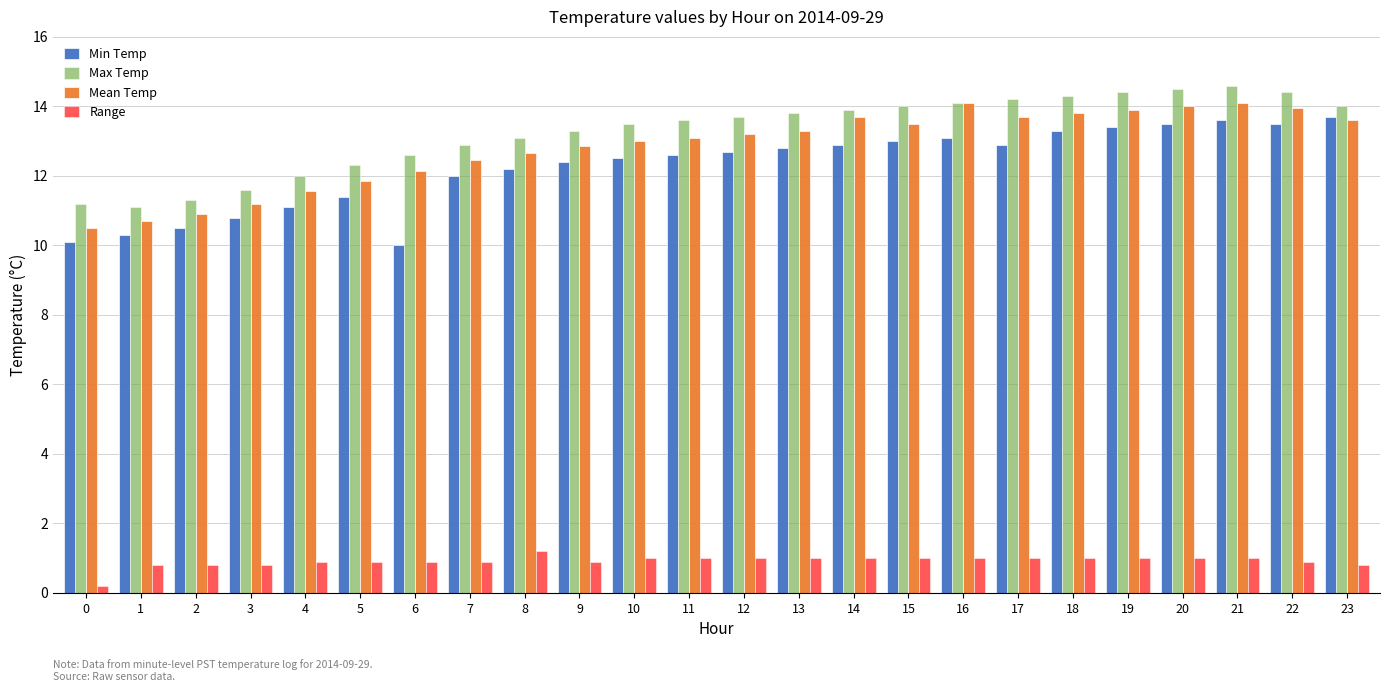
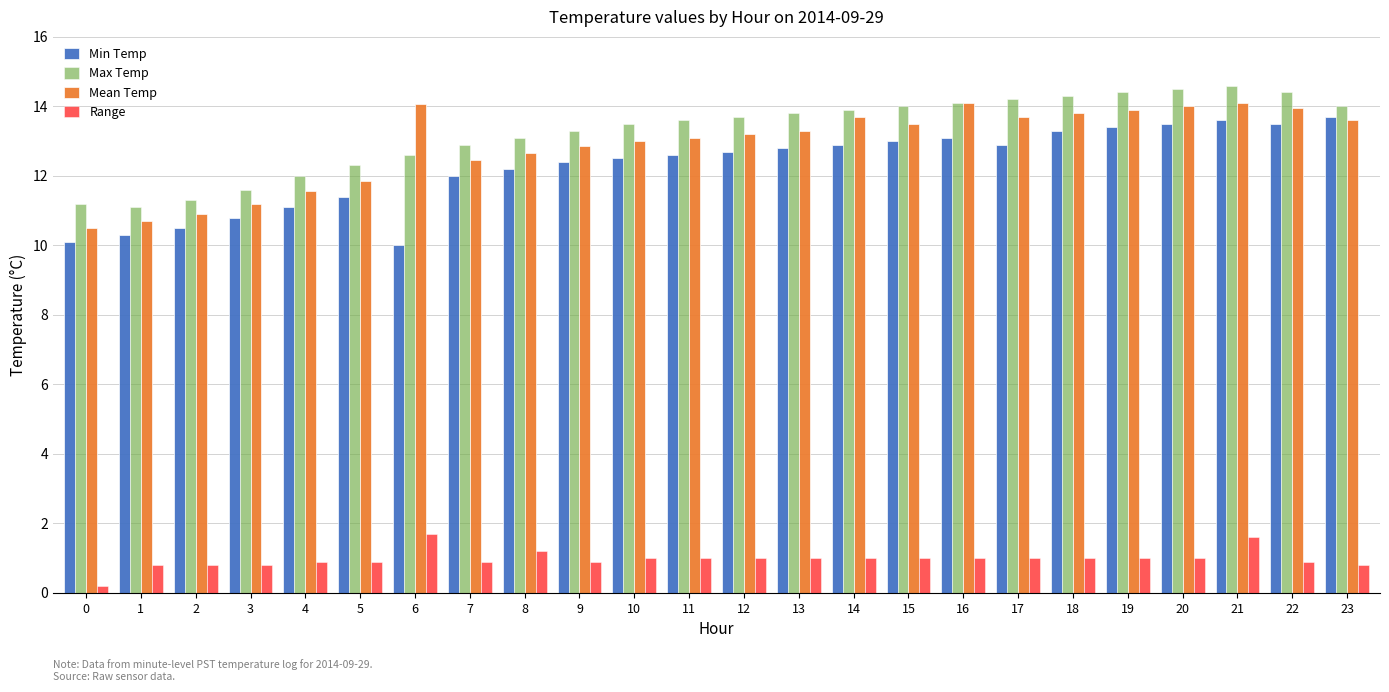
  {
    "Min Temp": {
      "0": 10.1,
      "1": 10.3,
      "2": 10.5,
      "3": 10.8,
      "4": 11.1,
      "5": 11.4,
      "6": 10.0,
      "7": 12.0,
      "8": 12.2,
      "9": 12.4,
      "10": 12.5,
      "11": 12.6,
      "12": 12.7,
      "13": 12.8,
      "14": 12.9,
      "15": 13.0,
      "16": 13.1,
      "17": 12.9,
      "18": 13.3,
      "19": 13.4,
      "20": 13.5,
      "21": 13.6,
      "22": 13.5,
      "23": 13.7
    },
    "Max Temp": {
      "0": 11.2,
      "1": 11.1,
      "2": 11.3,
      "3": 11.6,
      "4": 12.0,
      "5": 12.3,
      "6": 12.6,
      "7": 12.9,
      "8": 13.1,
      "9": 13.3,
      "10": 13.5,
      "11": 13.6,
      "12": 13.7,
      "13": 13.8,
      "14": 13.9,
      "15": 14.0,
      "16": 14.1,
      "17": 14.2,
      "18": 14.3,
      "19": 14.4,
      "20": 14.5,
      "21": 14.6,
      "22": 14.4,
      "23": 14.0
    },
    "Mean Temp": {
      "0": 10.5,
      "1": 10.7,
      "2": 10.9,
      "3": 11.2,
      "4": 11.6,
      "5": 11.9,
-     "6": 12.2,
+     "6": 14.1,
      "7": 12.5,
      "8": 12.7,
      "9": 12.9,
      "10": 13.0,
      "11": 13.1,
      "12": 13.2,
      "13": 13.3,
      "14": 13.7,
      "15": 13.5,
      "16": 14.1,
      "17": 13.7,
      "18": 13.8,
      "19": 13.9,
      "20": 14.0,
      "21": 14.1,
      "22": 14.0,
      "23": 13.6
    },
    "Range": {
      "0": 0.2,
      "1": 0.8,
      "2": 0.8,
      "3": 0.8,
      "4": 0.9,
      "5": 0.9,
-     "6": 0.9,
+     "6": 1.7,
      "7": 0.9,
      "8": 1.2,
      "9": 0.9,
      "10": 1.0,
      "11": 1.0,
      "12": 1.0,
      "13": 1.0,
      "14": 1.0,
      "15": 1.0,
      "16": 1.0,
      "17": 1.0,
      "18": 1.0,
      "19": 1.0,
      "20": 1.0,
-     "21": 1.0,
+     "21": 1.6,
      "22": 0.9,
      "23": 0.8
    }
  }
